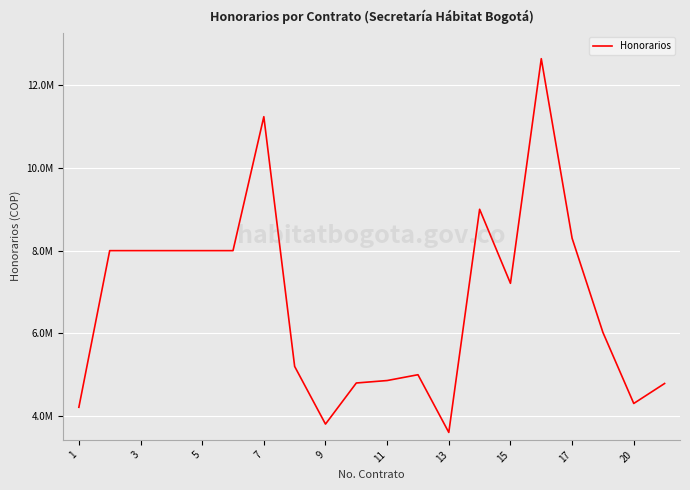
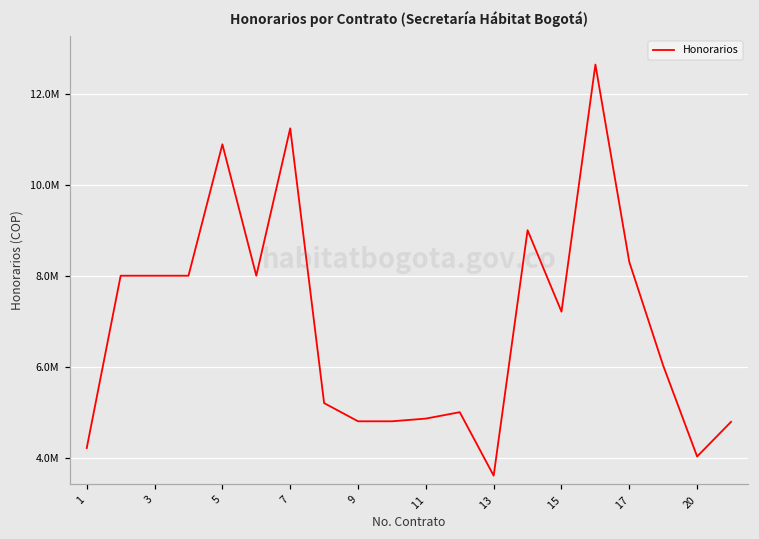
  {
    "1": 4200000,
    "3": 8000000,
-   "5": 8000000,
+   "5": 10900000,
    "7": 11200000,
-   "9": 3800000,
+   "9": 4800000,
    "11": 4900000,
    "13": 3600000,
    "15": 7200000,
    "17": 8300000,
-   "20": 4300000
+   "20": 4000000
  }
